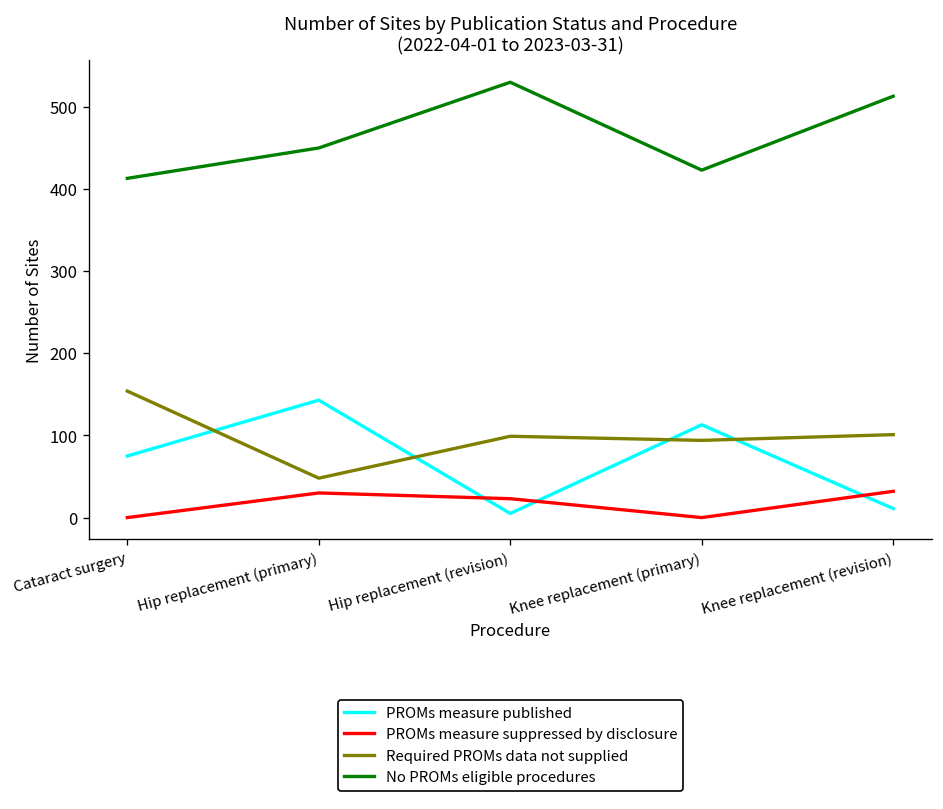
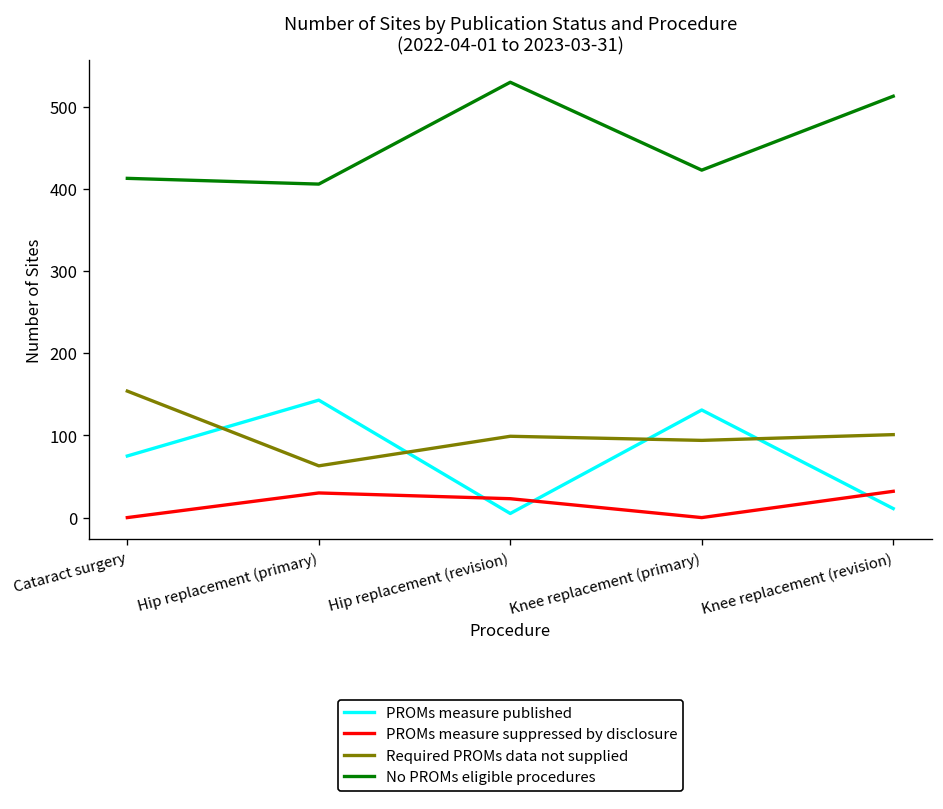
  {
    "PROMs measure published": {
      "Cataract surgery": 80,
      "Hip replacement (primary)": 140,
      "Hip replacement (revision)": 10,
-     "Knee replacement (primary)": 110,
+     "Knee replacement (primary)": 130,
      "Knee replacement (revision)": 10
    },
    "PROMs measure suppressed by disclosure": {
      "Cataract surgery": 0,
      "Hip replacement (primary)": 30,
      "Hip replacement (revision)": 20,
      "Knee replacement (primary)": 0,
      "Knee replacement (revision)": 30
    },
    "Required PROMs data not supplied": {
      "Cataract surgery": 150,
-     "Hip replacement (primary)": 50,
+     "Hip replacement (primary)": 60,
      "Hip replacement (revision)": 100,
      "Knee replacement (primary)": 90,
      "Knee replacement (revision)": 100
    },
    "No PROMs eligible procedures": {
      "Cataract surgery": 410,
-     "Hip replacement (primary)": 450,
+     "Hip replacement (primary)": 410,
      "Hip replacement (revision)": 530,
      "Knee replacement (primary)": 420,
      "Knee replacement (revision)": 510
    }
  }
